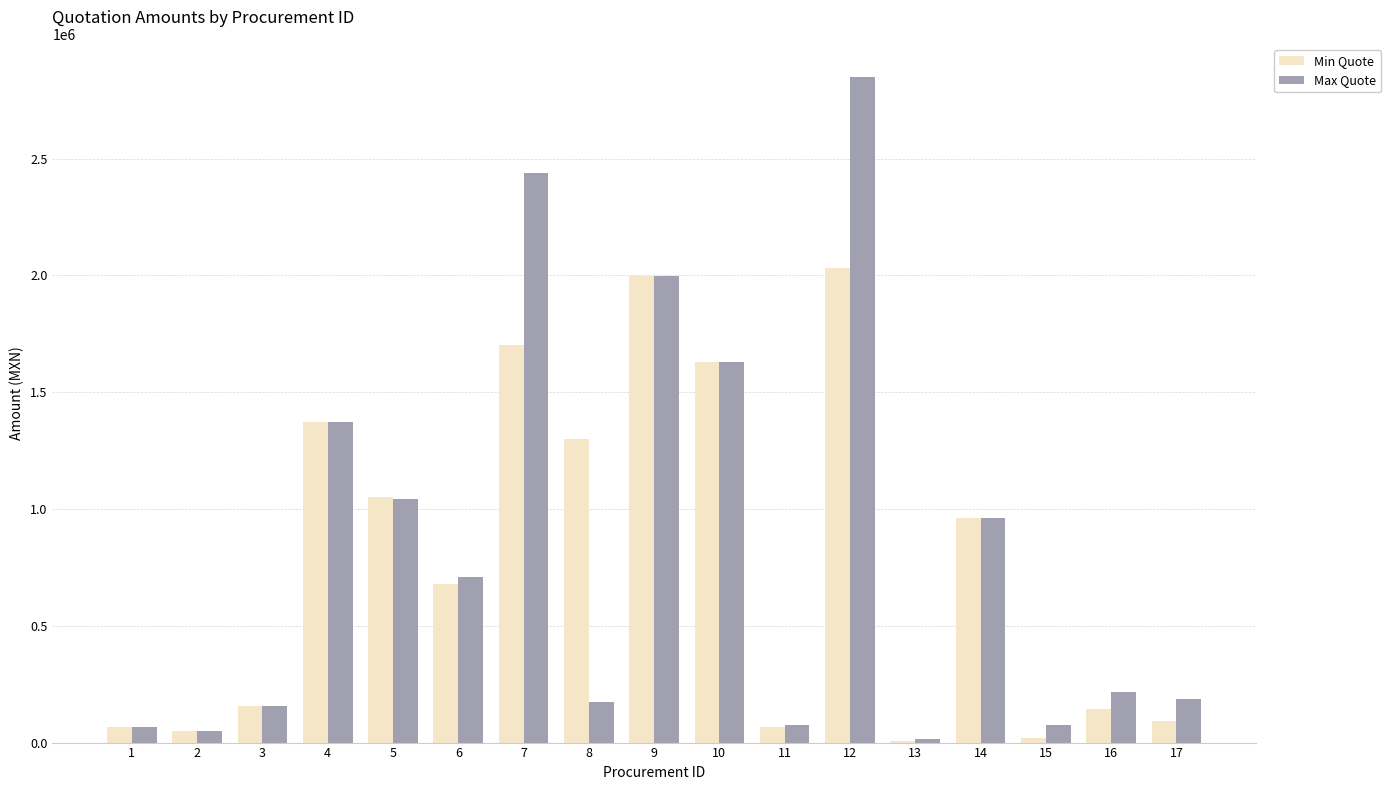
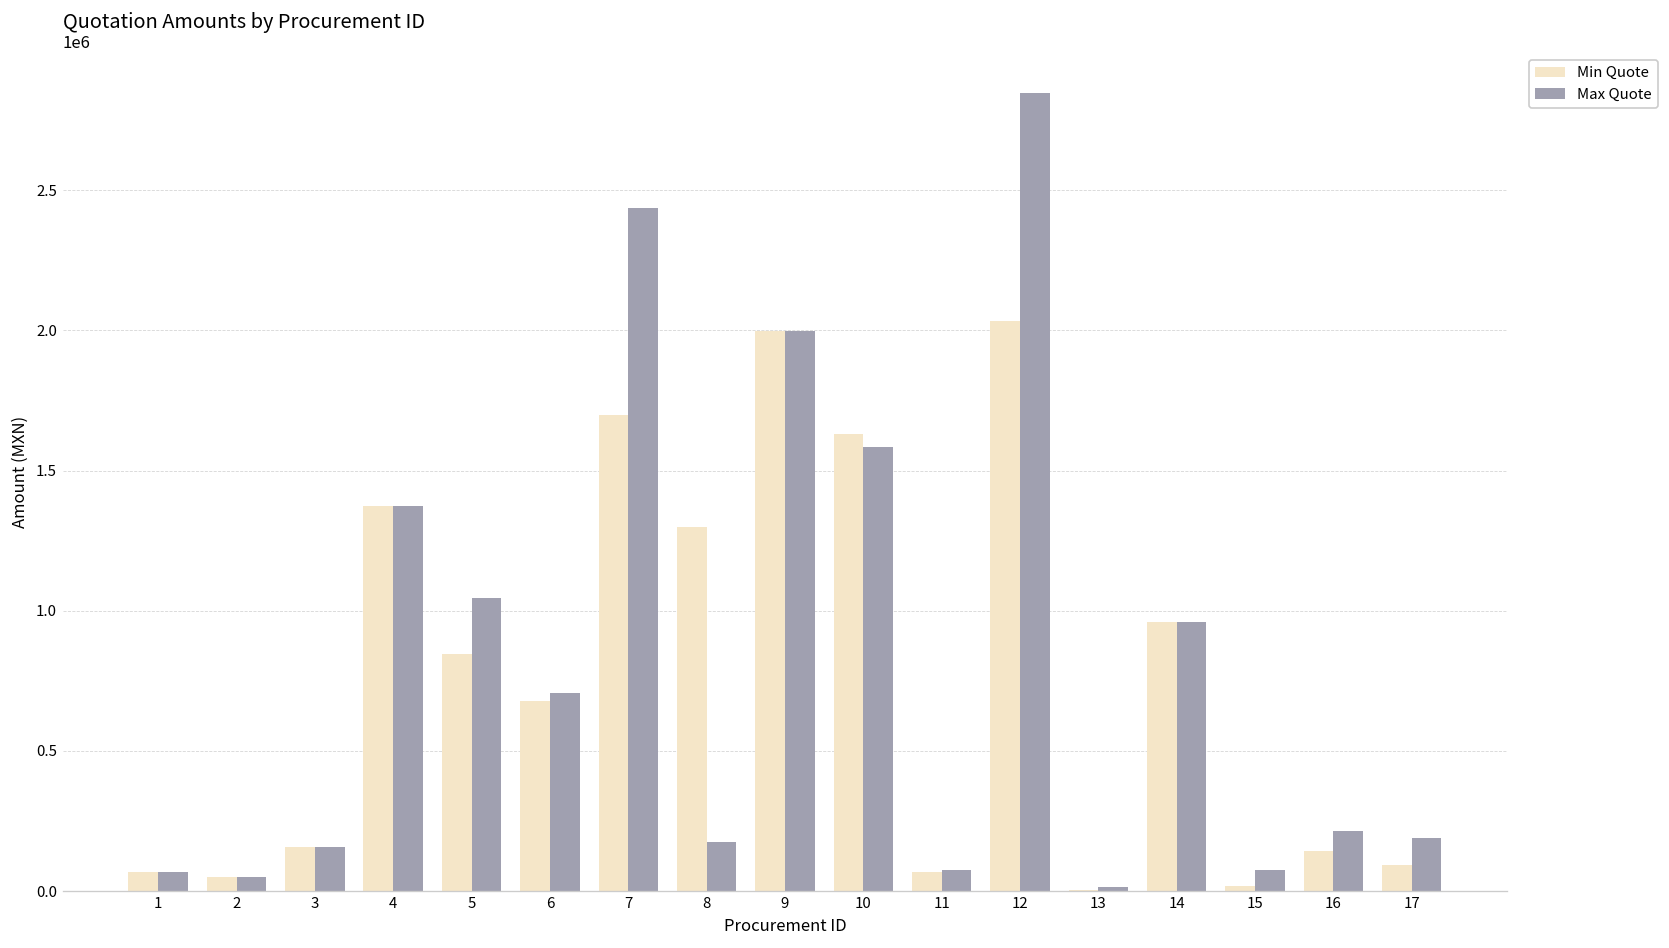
  {
    "Min Quote": {
      "1": 70000,
      "2": 50000,
      "3": 160000,
      "4": 1370000,
-     "5": 1050000,
+     "5": 850000,
      "6": 680000,
      "7": 1700000,
      "8": 1300000,
      "9": 2000000,
      "10": 1630000,
      "11": 70000,
      "12": 2030000,
      "14": 960000,
      "15": 20000,
      "16": 140000,
      "17": 90000
    },
    "Max Quote": {
      "1": 70000,
      "2": 50000,
      "3": 160000,
      "4": 1370000,
      "5": 1040000,
      "6": 710000,
      "7": 2440000,
      "8": 180000,
      "9": 2000000,
-     "10": 1630000,
+     "10": 1590000,
      "11": 80000,
      "12": 2850000,
      "13": 10000,
      "14": 960000,
      "15": 80000,
      "16": 210000,
      "17": 190000
    }
  }
